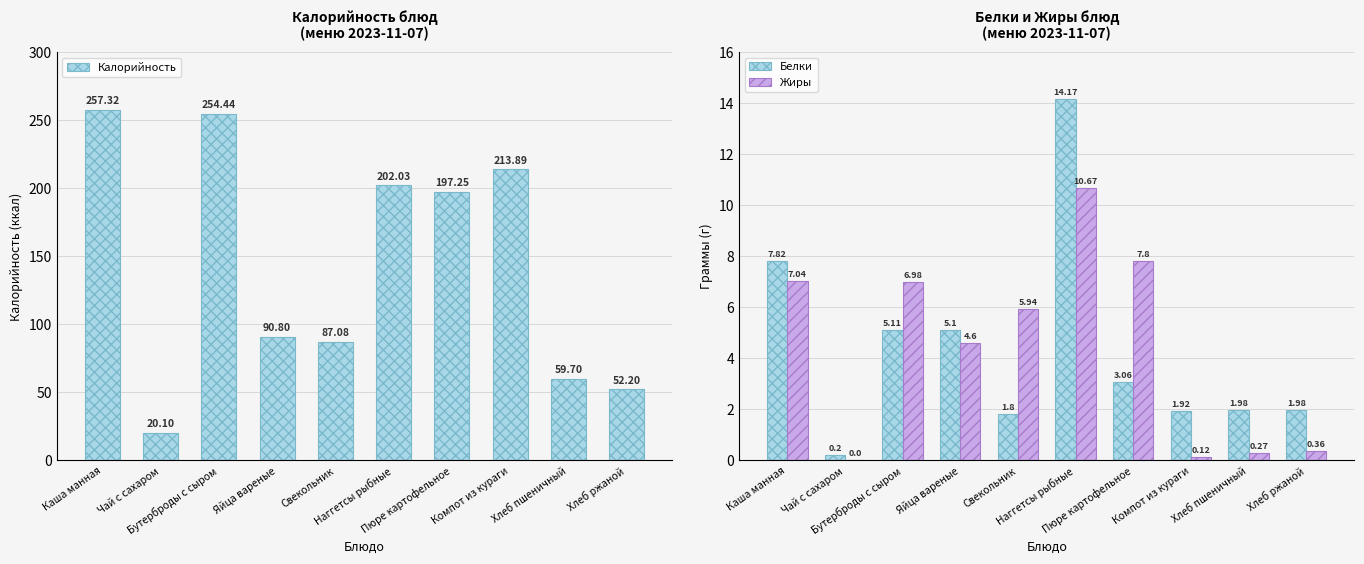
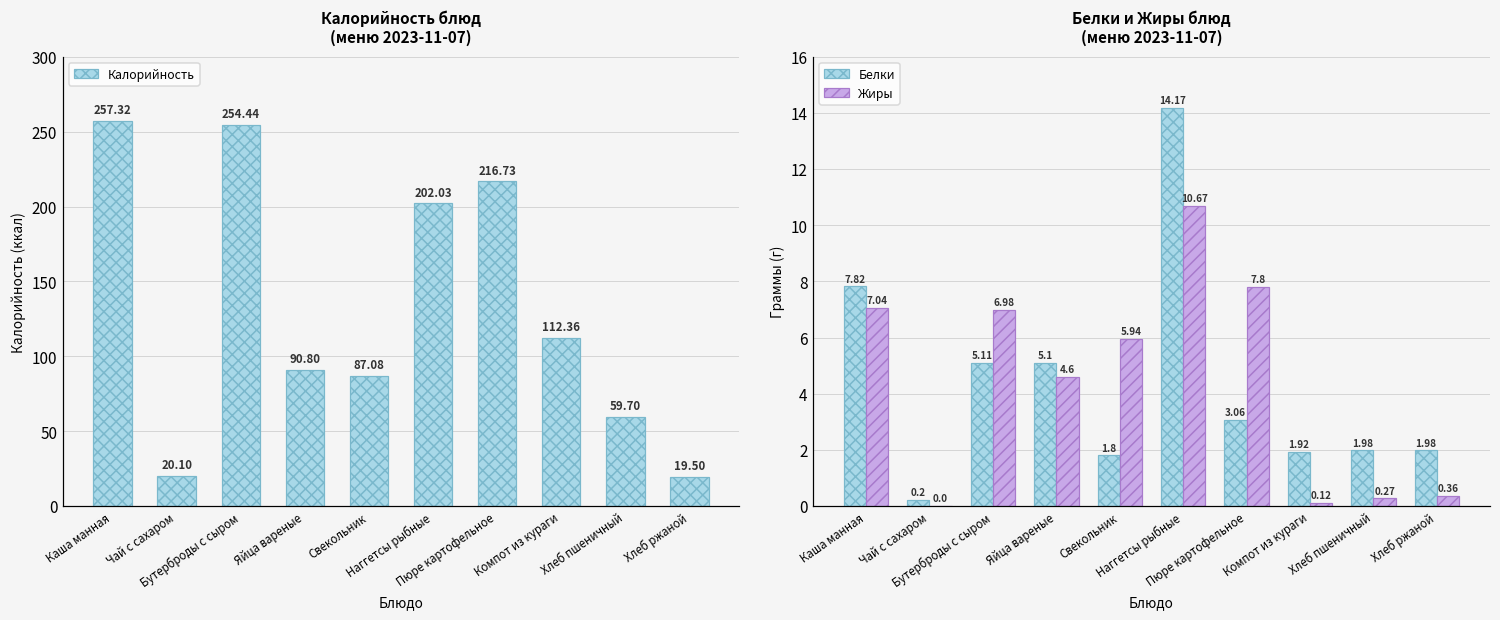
  {
    "Калорийность блюд (меню 2023-11-07)": {
      "Каша манная": 257.32,
      "Чай с сахаром": 20.10,
      "Бутерброды с сыром": 254.44,
      "Яйца вареные": 90.80,
      "Свекольник": 87.08,
      "Наггетсы рыбные": 202.03,
-     "Пюре картофельное": 197.25,
-     "Компот из кураги": 213.89,
+     "Пюре картофельное": 216.73,
+     "Компот из кураги": 112.36,
      "Хлеб пшеничный": 59.70,
-     "Хлеб ржаной": 52.20
+     "Хлеб ржаной": 19.50
    }
  }
